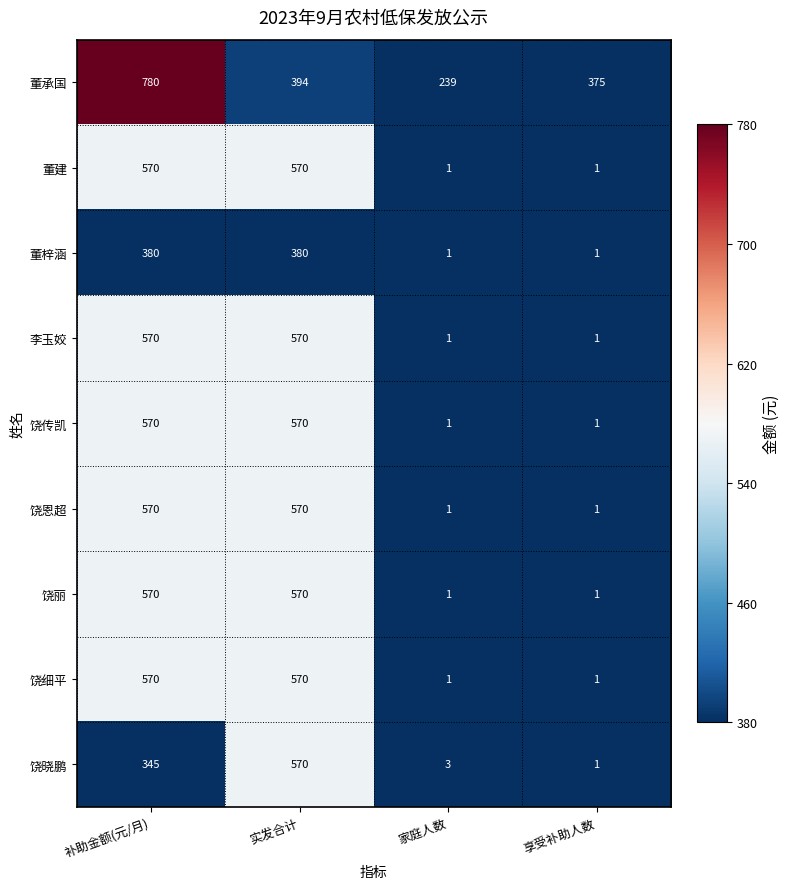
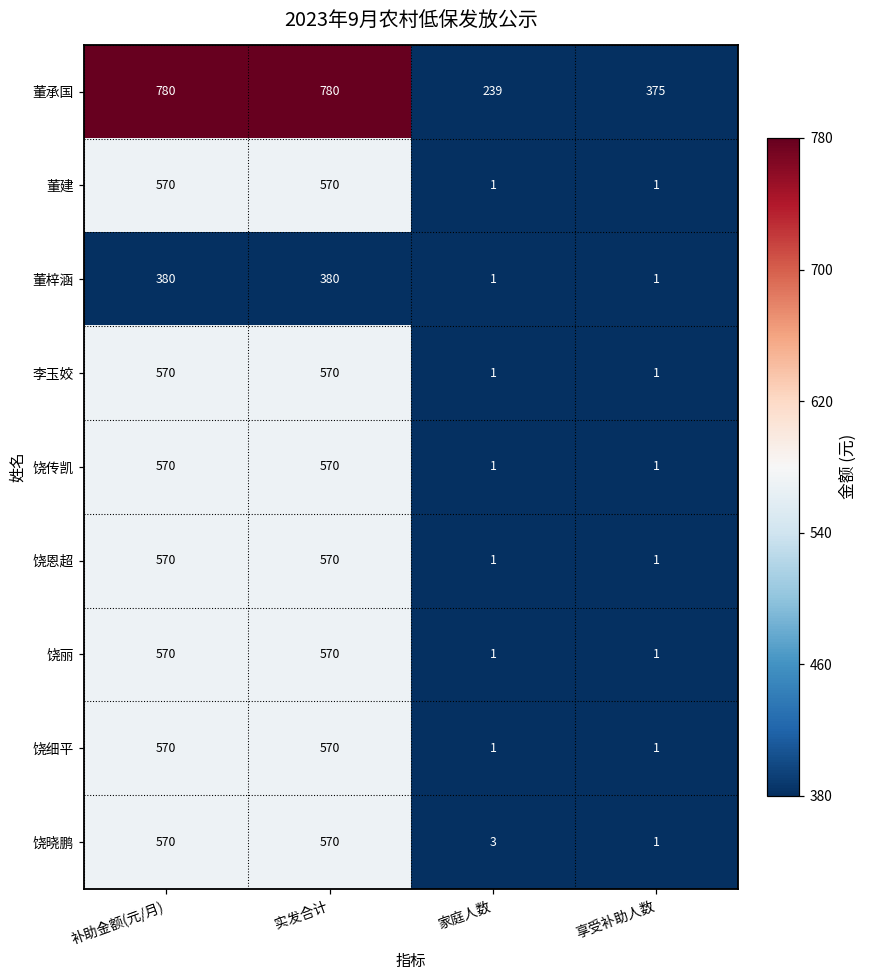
  {
    "董承国": {
      "补助金额(元/月)": 780,
-     "实发合计": 394,
+     "实发合计": 780,
      "家庭人数": 239,
      "享受补助人数": 375
    },
    "董建": {
      "补助金额(元/月)": 570,
      "实发合计": 570,
      "家庭人数": 1,
      "享受补助人数": 1
    },
    "董梓涵": {
      "补助金额(元/月)": 380,
      "实发合计": 380,
      "家庭人数": 1,
      "享受补助人数": 1
    },
    "李玉姣": {
      "补助金额(元/月)": 570,
      "实发合计": 570,
      "家庭人数": 1,
      "享受补助人数": 1
    },
    "饶传凯": {
      "补助金额(元/月)": 570,
      "实发合计": 570,
      "家庭人数": 1,
      "享受补助人数": 1
    },
    "饶恩超": {
      "补助金额(元/月)": 570,
      "实发合计": 570,
      "家庭人数": 1,
      "享受补助人数": 1
    },
    "饶丽": {
      "补助金额(元/月)": 570,
      "实发合计": 570,
      "家庭人数": 1,
      "享受补助人数": 1
    },
    "饶细平": {
      "补助金额(元/月)": 570,
      "实发合计": 570,
      "家庭人数": 1,
      "享受补助人数": 1
    },
    "饶晓鹏": {
-     "补助金额(元/月)": 345,
+     "补助金额(元/月)": 570,
      "实发合计": 570,
      "家庭人数": 3,
      "享受补助人数": 1
    }
  }
